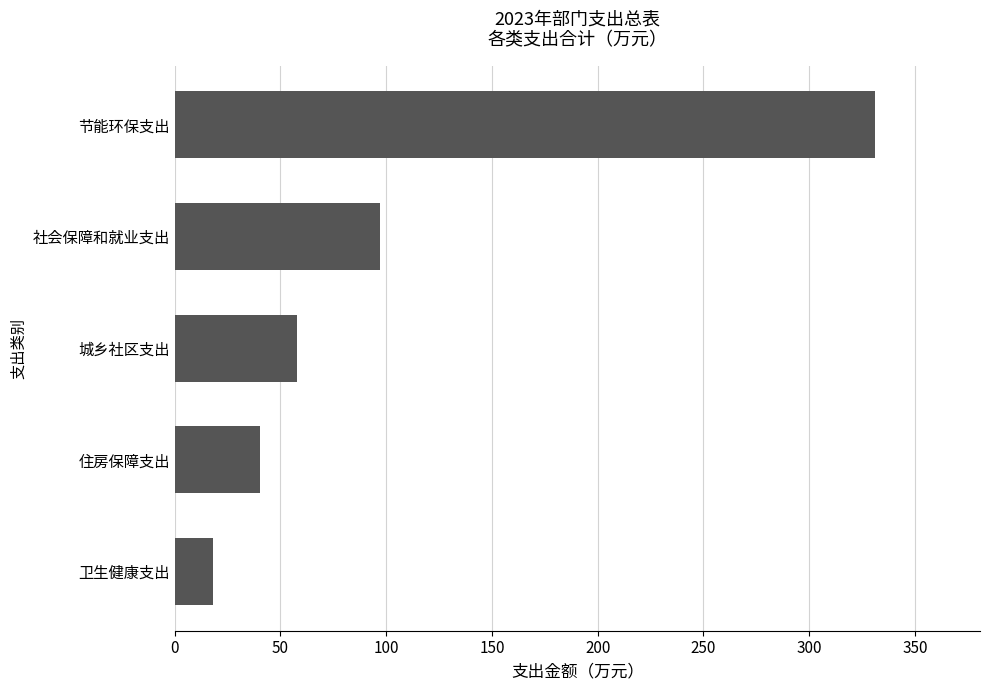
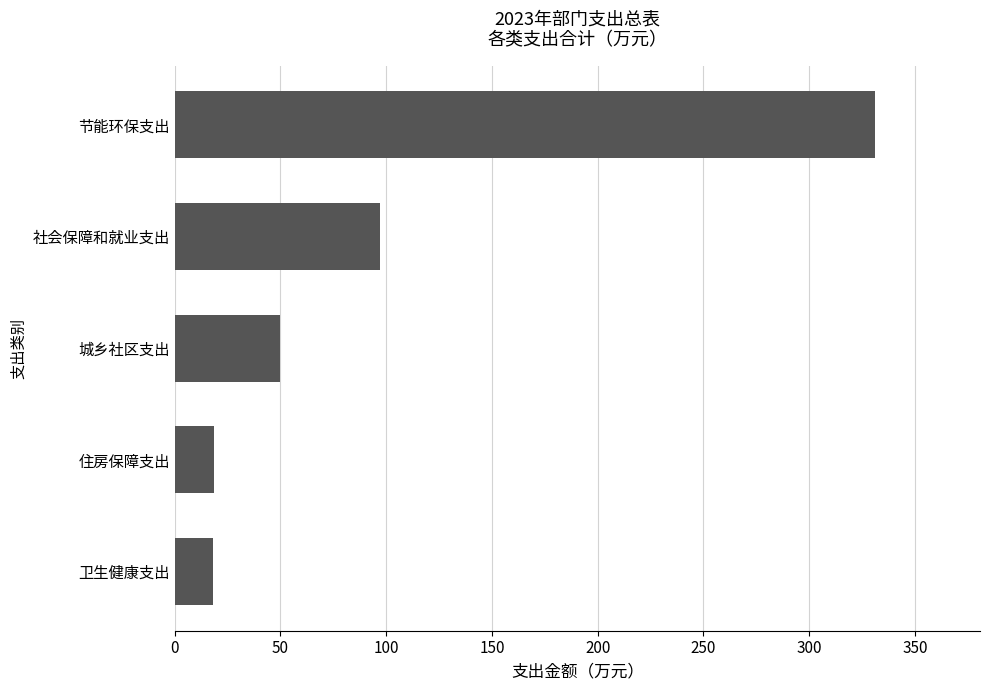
  {
    "节能环保支出": 331,
    "社会保障和就业支出": 97,
-   "城乡社区支出": 58,
-   "住房保障支出": 40,
+   "城乡社区支出": 50,
+   "住房保障支出": 18,
    "卫生健康支出": 18
  }
